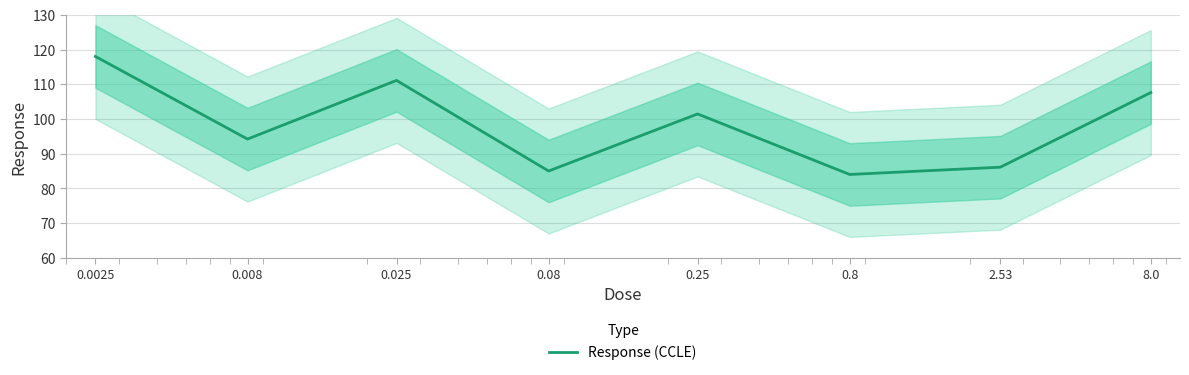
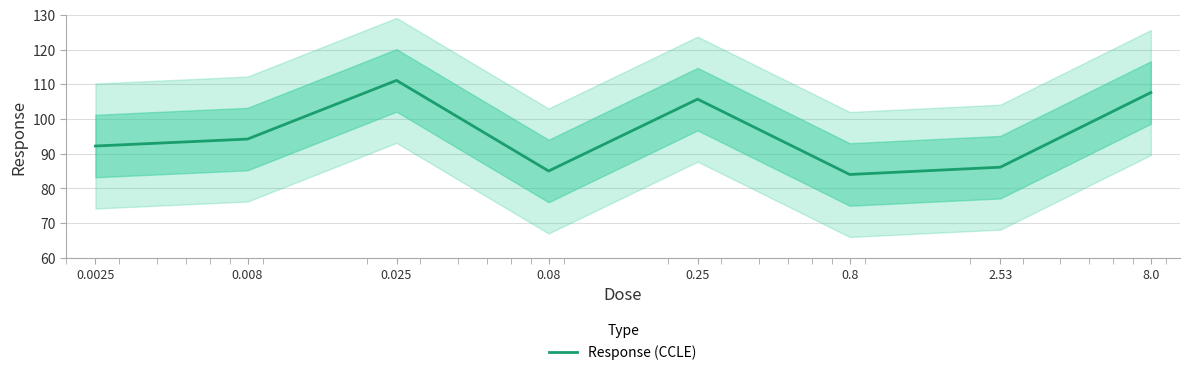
  {
    "Response (CCLE)": {
-     "0.0025": 118,
+     "0.0025": 92,
      "0.008": 94,
      "0.025": 111,
      "0.08": 85,
-     "0.25": 101,
+     "0.25": 106,
      "0.8": 84,
      "2.53": 86,
      "8.0": 108
    }
  }
